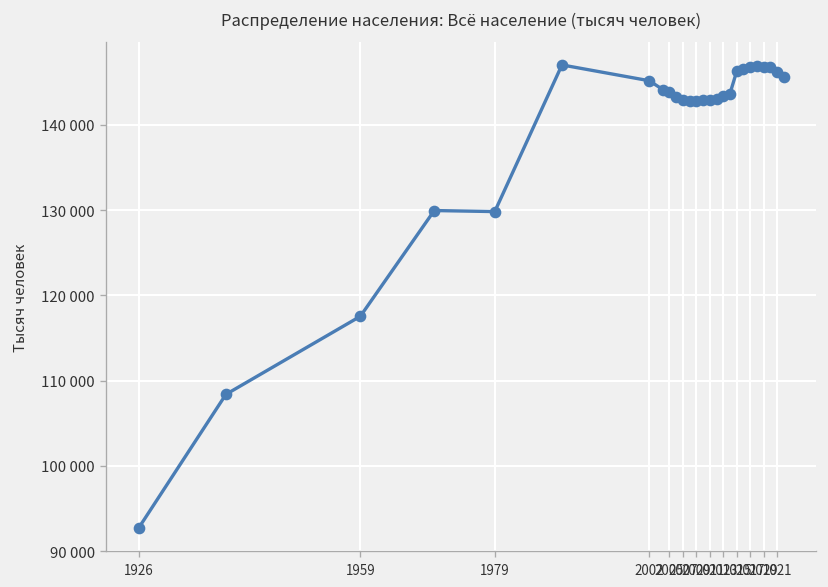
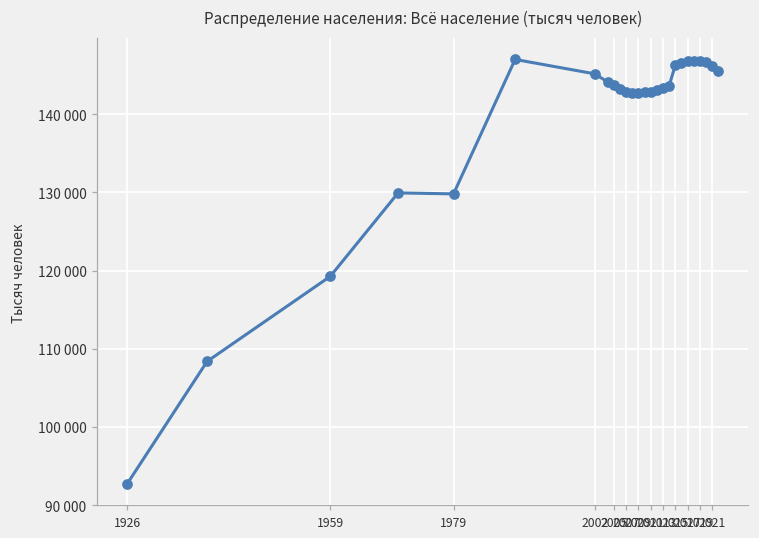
  {
    "1926": 93000,
-   "1959": 118000,
+   "1959": 119000,
    "1979": 130000
  }
